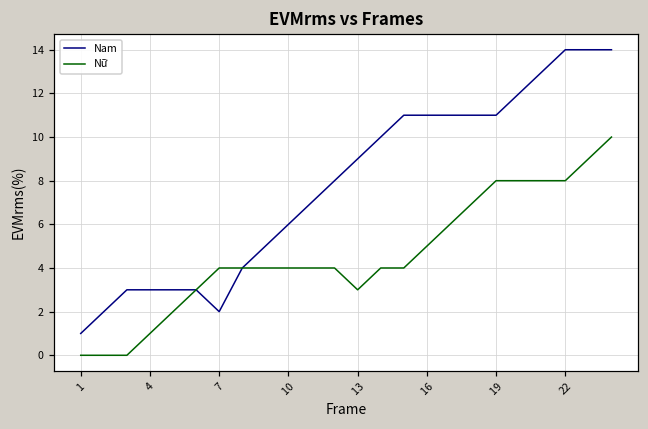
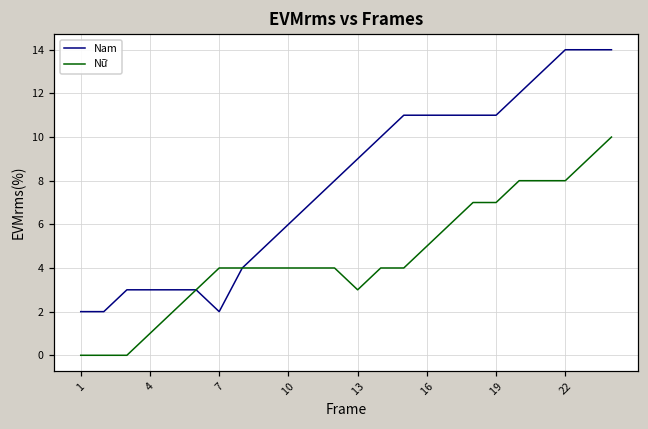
  {
    "Nam": {
-     "1": 1,
+     "1": 2,
      "4": 3,
      "7": 2,
      "10": 6,
      "13": 9,
      "16": 11,
      "19": 11,
      "22": 14
    },
    "Nữ": {
      "1": 0,
      "4": 1,
      "7": 4,
      "10": 4,
      "13": 3,
      "16": 5,
-     "19": 8,
+     "19": 7,
      "22": 8
    }
  }
